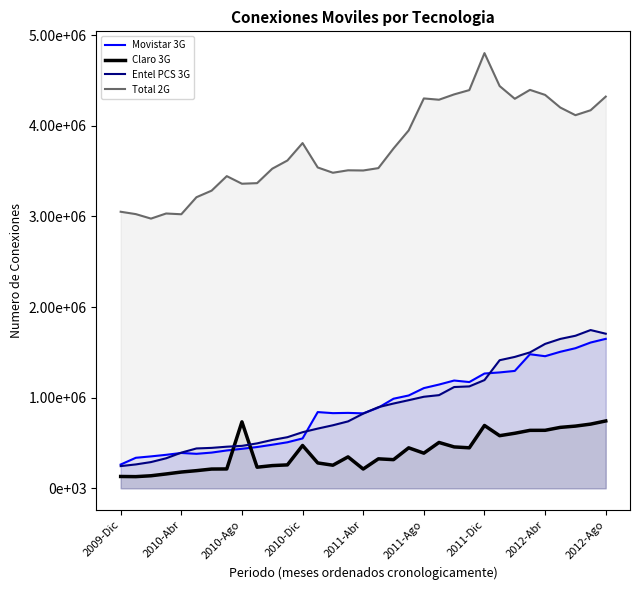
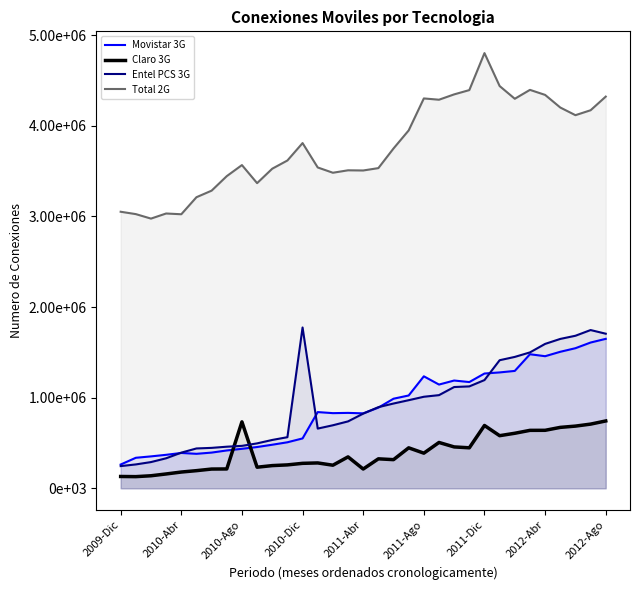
  {
    "Movistar 3G": {
      "2010-Ago": 400000,
      "2010-Dic": 600000,
-     "2011-Ago": 1100000,
+     "2011-Ago": 1200000,
      "2011-Dic": 1300000,
      "2012-Abr": 1500000,
      "2012-Ago": 1600000
    },
    "Claro 3G": {
      "2009-Dic": 100000,
      "2010-Abr": 200000,
      "2010-Ago": 700000,
-     "2010-Dic": 500000,
+     "2010-Dic": 300000,
      "2011-Abr": 200000,
      "2011-Ago": 400000,
      "2011-Dic": 700000,
      "2012-Abr": 600000,
      "2012-Ago": 700000
    },
    "Entel PCS 3G": {
      "2010-Ago": 500000,
-     "2010-Dic": 600000,
+     "2010-Dic": 1800000,
      "2011-Ago": 1000000,
      "2011-Dic": 1200000,
      "2012-Abr": 1600000,
      "2012-Ago": 1700000
    },
    "Total 2G": {
      "2009-Dic": 3100000,
      "2010-Abr": 3000000,
-     "2010-Ago": 3400000,
+     "2010-Ago": 3600000,
      "2010-Dic": 3800000,
      "2011-Abr": 3500000,
      "2011-Ago": 4300000,
      "2011-Dic": 4800000,
      "2012-Abr": 4300000,
      "2012-Ago": 4300000
    }
  }
